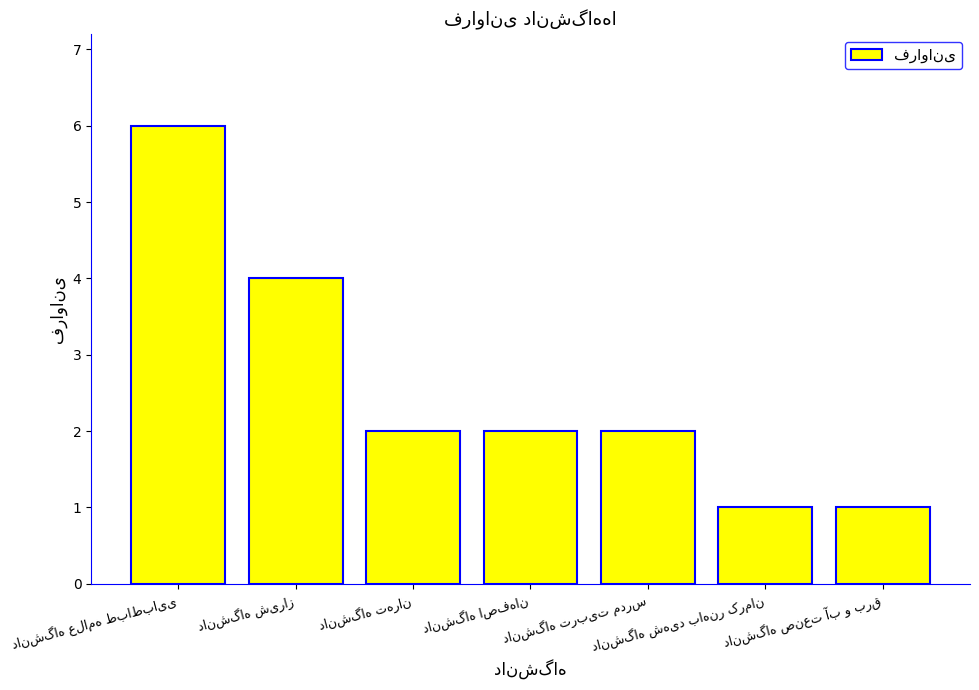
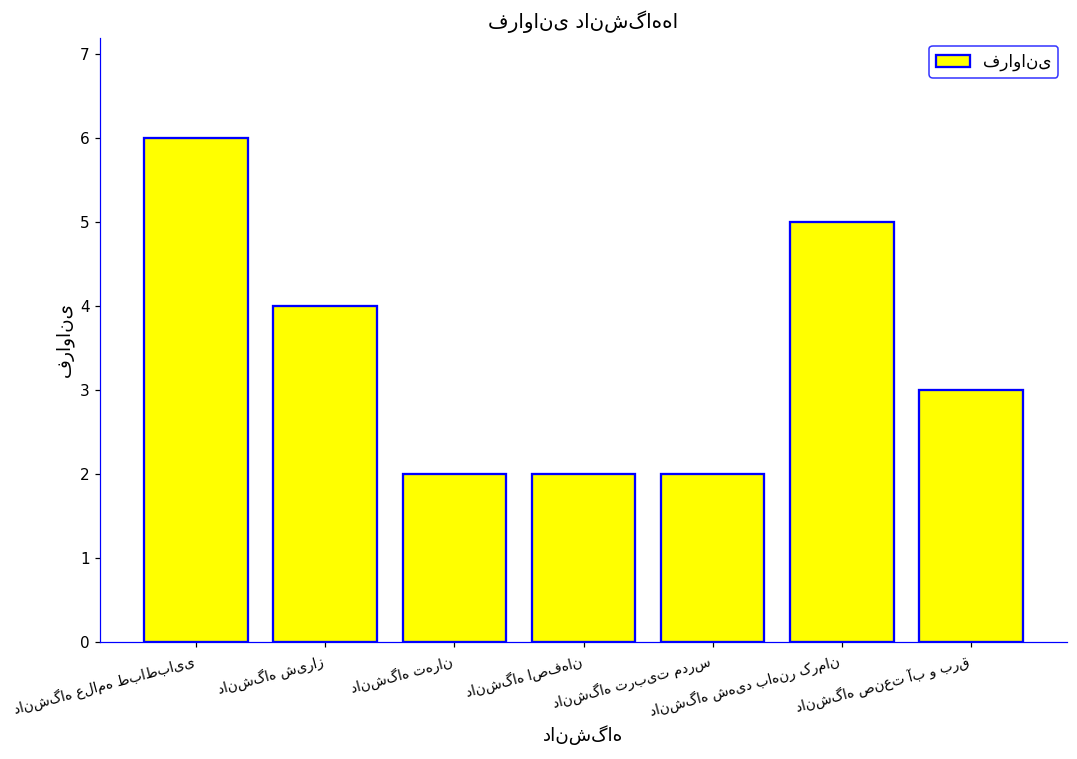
  {
    "دانشگاه علامه طباطبایی": 6,
    "دانشگاه شیراز": 4,
    "دانشگاه تهران": 2,
    "دانشگاه اصفهان": 2,
    "دانشگاه تربیت مدرس": 2,
-   "دانشگاه شهید باهنر کرمان": 1,
-   "دانشگاه صنعت آب و برق": 1
+   "دانشگاه شهید باهنر کرمان": 5,
+   "دانشگاه صنعت آب و برق": 3
  }
